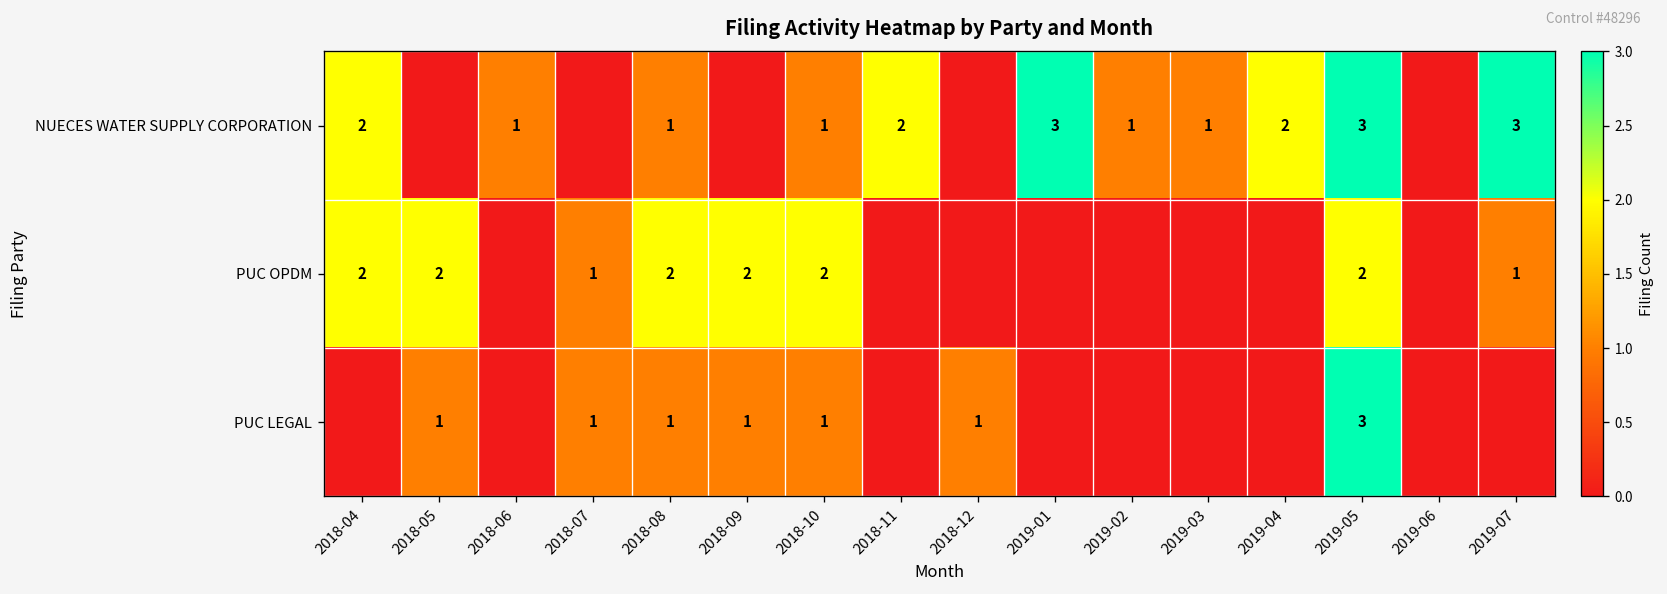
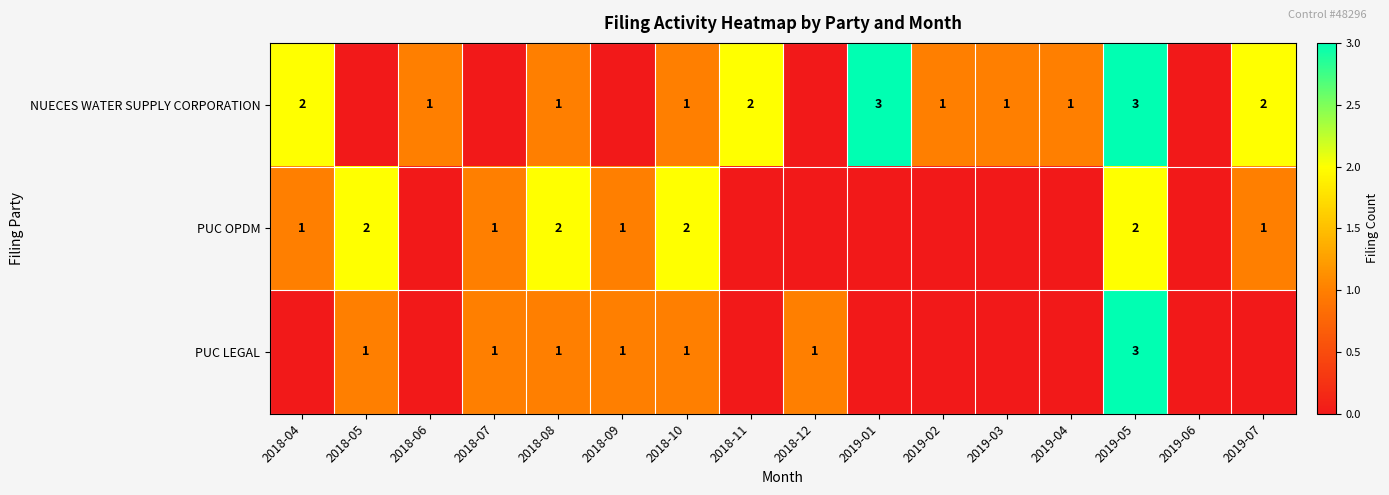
  {
    "NUECES WATER SUPPLY CORPORATION": {
      "2018-04": 2,
      "2018-06": 1,
      "2018-08": 1,
      "2018-10": 1,
      "2018-11": 2,
      "2019-01": 3,
      "2019-02": 1,
      "2019-03": 1,
-     "2019-04": 2,
+     "2019-04": 1,
      "2019-05": 3,
-     "2019-07": 3
+     "2019-07": 2
    },
    "PUC OPDM": {
-     "2018-04": 2,
+     "2018-04": 1,
      "2018-05": 2,
      "2018-07": 1,
      "2018-08": 2,
-     "2018-09": 2,
+     "2018-09": 1,
      "2018-10": 2,
      "2019-05": 2,
      "2019-07": 1
    },
    "PUC LEGAL": {
      "2018-05": 1,
      "2018-07": 1,
      "2018-08": 1,
      "2018-09": 1,
      "2018-10": 1,
      "2018-12": 1,
      "2019-05": 3
    }
  }
